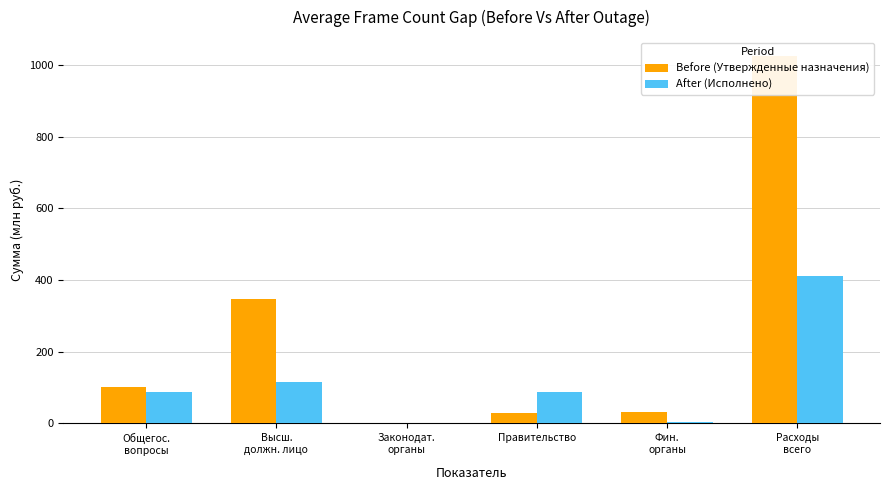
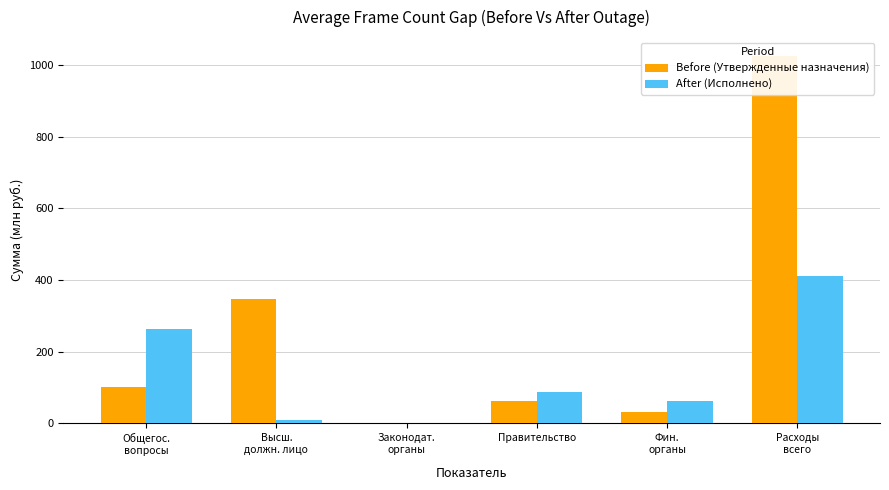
  {
    "Before (Утвержденные назначения)": {
      "Общегос. вопросы": 100,
      "Высш. должн. лицо": 350,
-     "Правительство": 30,
+     "Правительство": 60,
      "Фин. органы": 30
    },
    "After (Исполнено)": {
-     "Общегос. вопросы": 90,
-     "Высш. должн. лицо": 110,
+     "Общегос. вопросы": 260,
+     "Высш. должн. лицо": 10,
      "Правительство": 90,
-     "Фин. органы": 0,
+     "Фин. органы": 60,
      "Расходы всего": 410
    }
  }
